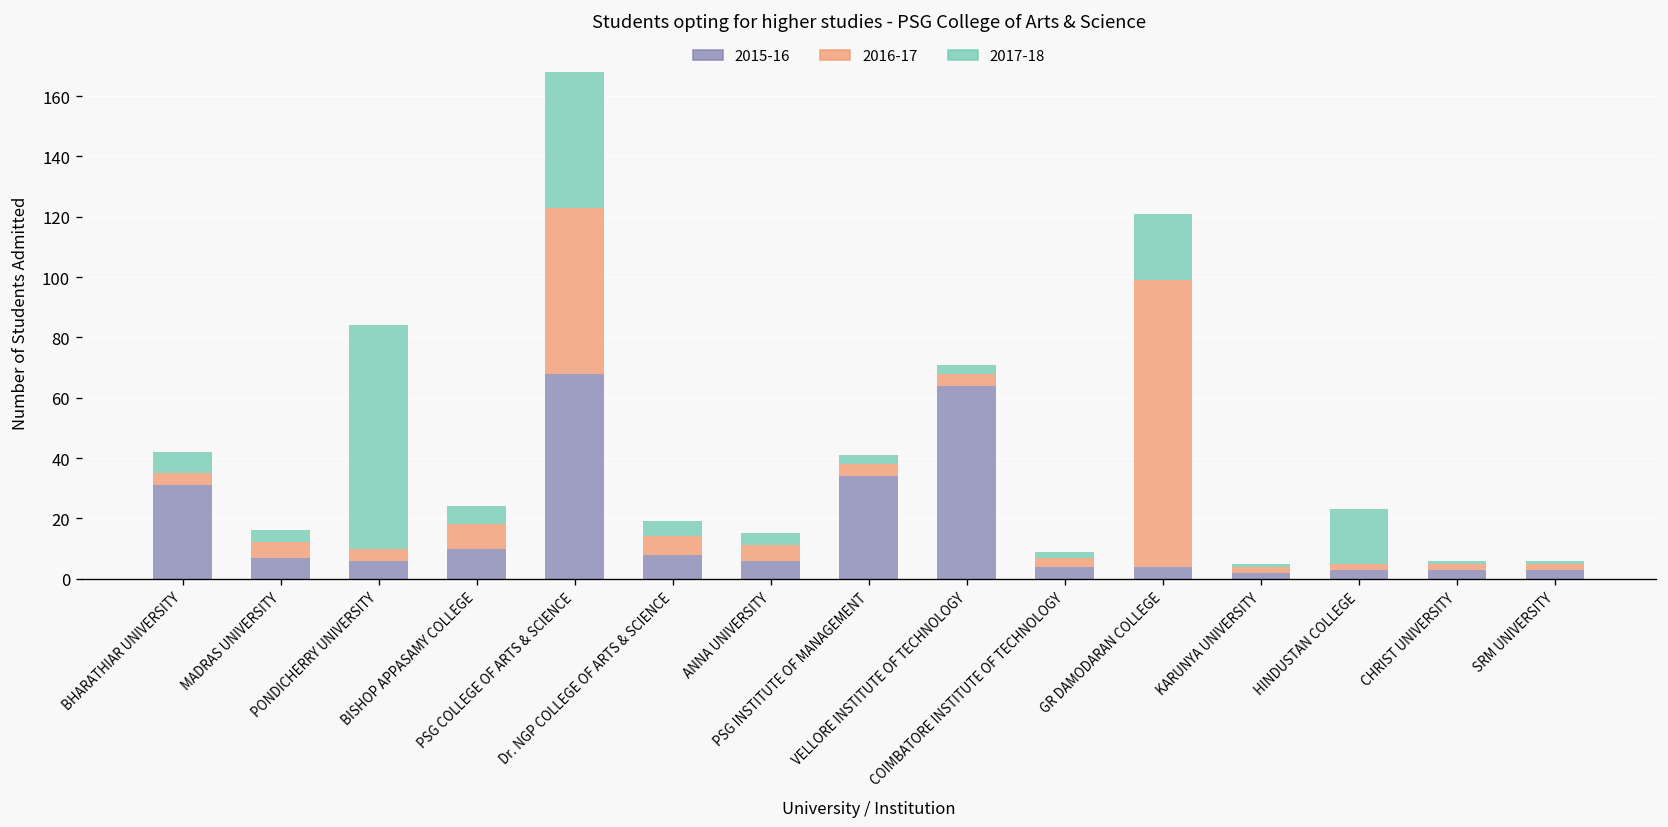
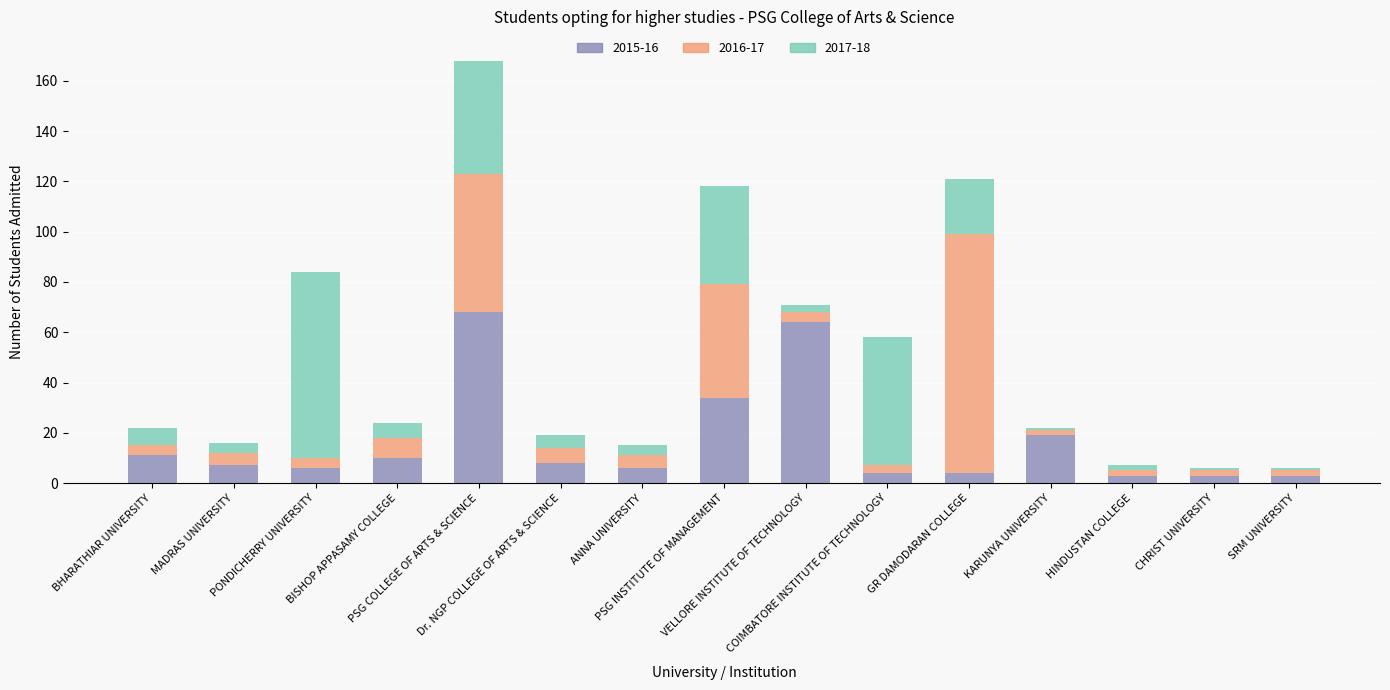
  {
    "2015-16": {
-     "BHARATHIAR UNIVERSITY": 31,
+     "BHARATHIAR UNIVERSITY": 11,
      "MADRAS UNIVERSITY": 7,
      "PONDICHERRY UNIVERSITY": 6,
      "BISHOP APPASAMY COLLEGE": 10,
      "PSG COLLEGE OF ARTS & SCIENCE": 68,
      "Dr. NGP COLLEGE OF ARTS & SCIENCE": 8,
      "ANNA UNIVERSITY": 6,
      "PSG INSTITUTE OF MANAGEMENT": 34,
      "VELLORE INSTITUTE OF TECHNOLOGY": 64,
      "COIMBATORE INSTITUTE OF TECHNOLOGY": 4,
      "GR DAMODARAN COLLEGE": 4,
-     "KARUNYA UNIVERSITY": 2,
+     "KARUNYA UNIVERSITY": 19,
      "HINDUSTAN COLLEGE": 3,
      "CHRIST UNIVERSITY": 3,
      "SRM UNIVERSITY": 3
    },
    "2016-17": {
      "BHARATHIAR UNIVERSITY": 4,
      "MADRAS UNIVERSITY": 5,
      "PONDICHERRY UNIVERSITY": 4,
      "BISHOP APPASAMY COLLEGE": 8,
      "PSG COLLEGE OF ARTS & SCIENCE": 55,
      "Dr. NGP COLLEGE OF ARTS & SCIENCE": 6,
      "ANNA UNIVERSITY": 5,
-     "PSG INSTITUTE OF MANAGEMENT": 4,
+     "PSG INSTITUTE OF MANAGEMENT": 45,
      "VELLORE INSTITUTE OF TECHNOLOGY": 4,
      "COIMBATORE INSTITUTE OF TECHNOLOGY": 3,
      "GR DAMODARAN COLLEGE": 95,
      "KARUNYA UNIVERSITY": 2,
      "HINDUSTAN COLLEGE": 2,
      "CHRIST UNIVERSITY": 2,
      "SRM UNIVERSITY": 2
    },
    "2017-18": {
      "BHARATHIAR UNIVERSITY": 7,
      "MADRAS UNIVERSITY": 4,
      "PONDICHERRY UNIVERSITY": 74,
      "BISHOP APPASAMY COLLEGE": 6,
      "PSG COLLEGE OF ARTS & SCIENCE": 45,
      "Dr. NGP COLLEGE OF ARTS & SCIENCE": 5,
      "ANNA UNIVERSITY": 4,
-     "PSG INSTITUTE OF MANAGEMENT": 3,
+     "PSG INSTITUTE OF MANAGEMENT": 39,
      "VELLORE INSTITUTE OF TECHNOLOGY": 3,
-     "COIMBATORE INSTITUTE OF TECHNOLOGY": 2,
+     "COIMBATORE INSTITUTE OF TECHNOLOGY": 51,
      "GR DAMODARAN COLLEGE": 22,
      "KARUNYA UNIVERSITY": 1,
-     "HINDUSTAN COLLEGE": 18,
+     "HINDUSTAN COLLEGE": 2,
      "CHRIST UNIVERSITY": 1,
      "SRM UNIVERSITY": 1
    }
  }
